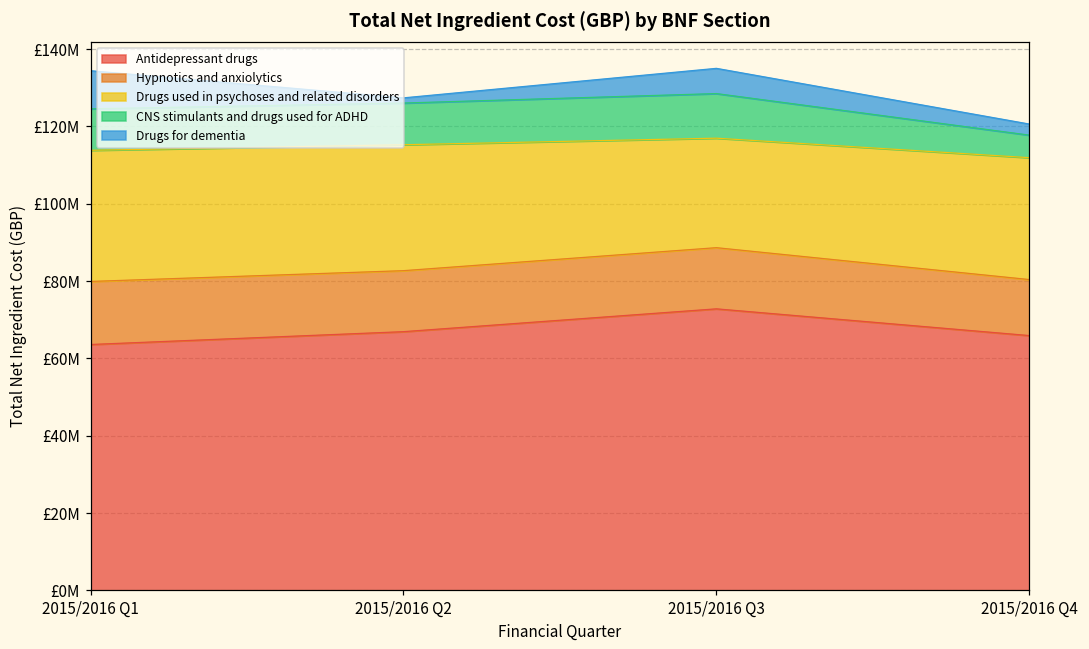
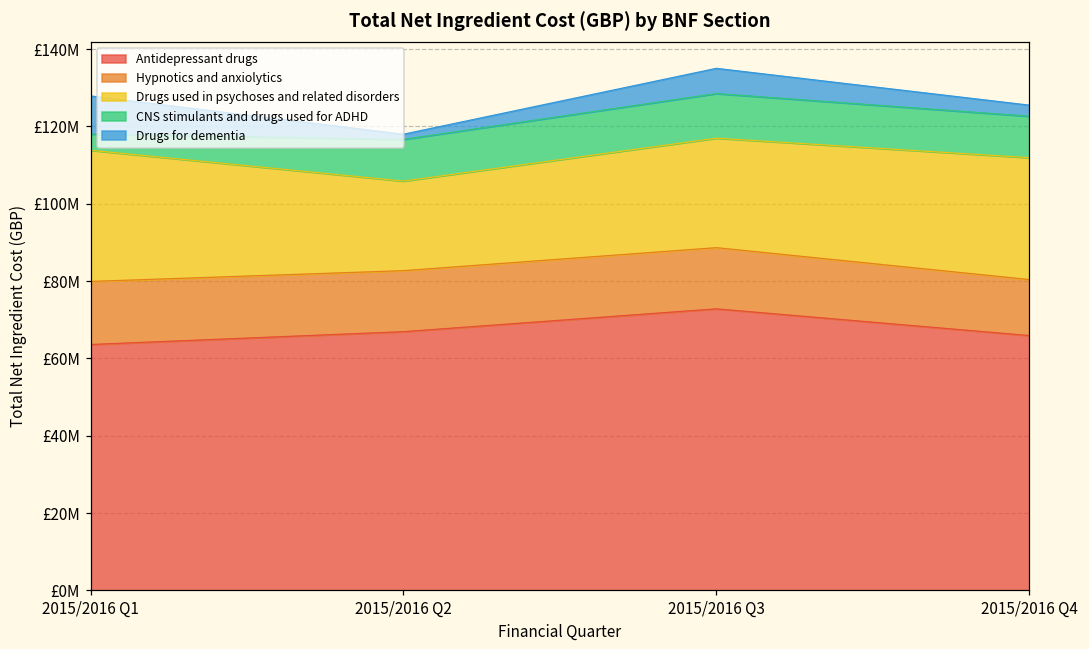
  {
    "Drugs used in psychoses and related disorders": {
      "2015/2016 Q1": "£34000000",
-     "2015/2016 Q2": "£33000000",
+     "2015/2016 Q2": "£23000000",
      "2015/2016 Q3": "£28000000",
      "2015/2016 Q4": "£32000000"
    },
    "CNS stimulants and drugs used for ADHD": {
-     "2015/2016 Q1": "£11000000",
+     "2015/2016 Q1": "£4000000",
      "2015/2016 Q3": "£12000000",
-     "2015/2016 Q4": "£6000000"
+     "2015/2016 Q4": "£11000000"
    },
    "Drugs for dementia": {
      "2015/2016 Q1": "£10000000",
      "2015/2016 Q3": "£7000000",
      "2015/2016 Q4": "£3000000"
    }
  }
